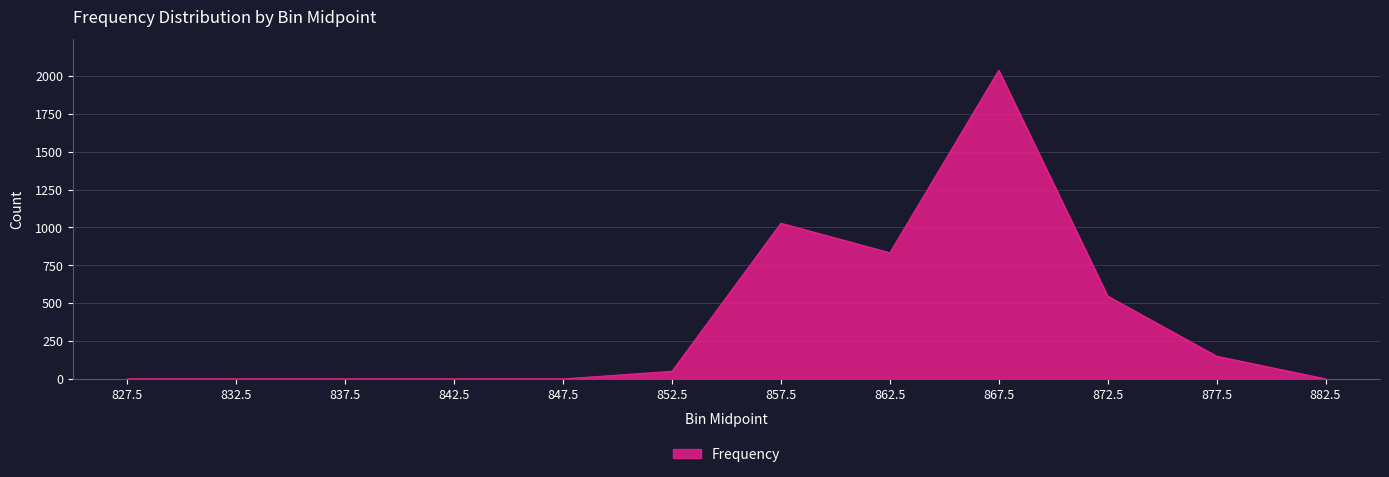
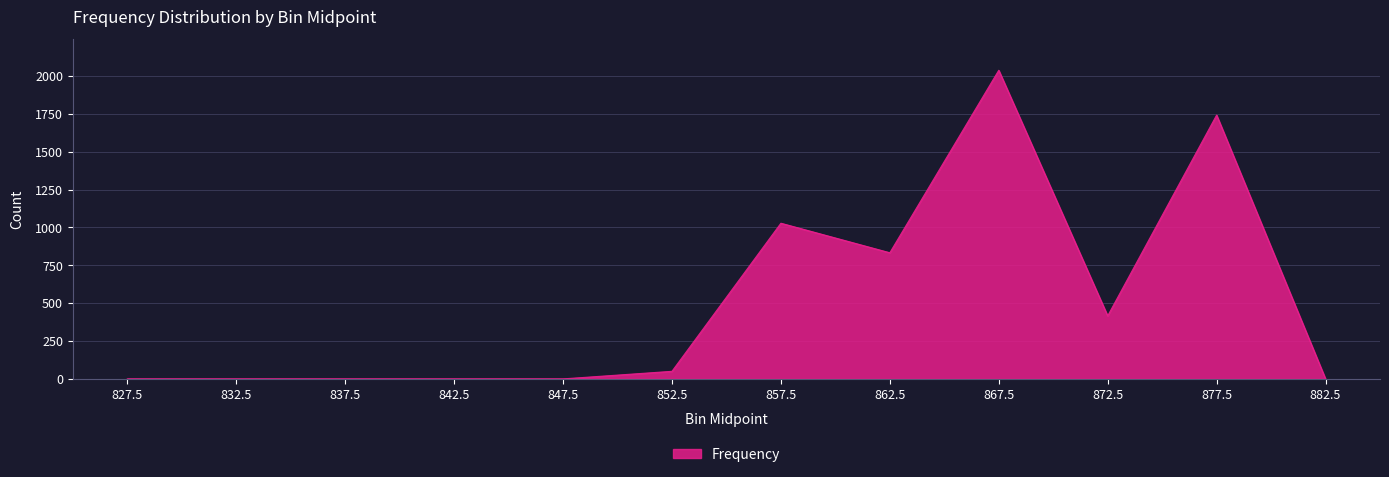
  {
    "827.5": 0,
    "832.5": 0,
    "837.5": 0,
    "842.5": 0,
    "847.5": 0,
    "852.5": 50,
    "857.5": 1030,
    "862.5": 830,
    "867.5": 2040,
-   "872.5": 550,
-   "877.5": 150,
+   "872.5": 420,
+   "877.5": 1740,
    "882.5": 0
  }
